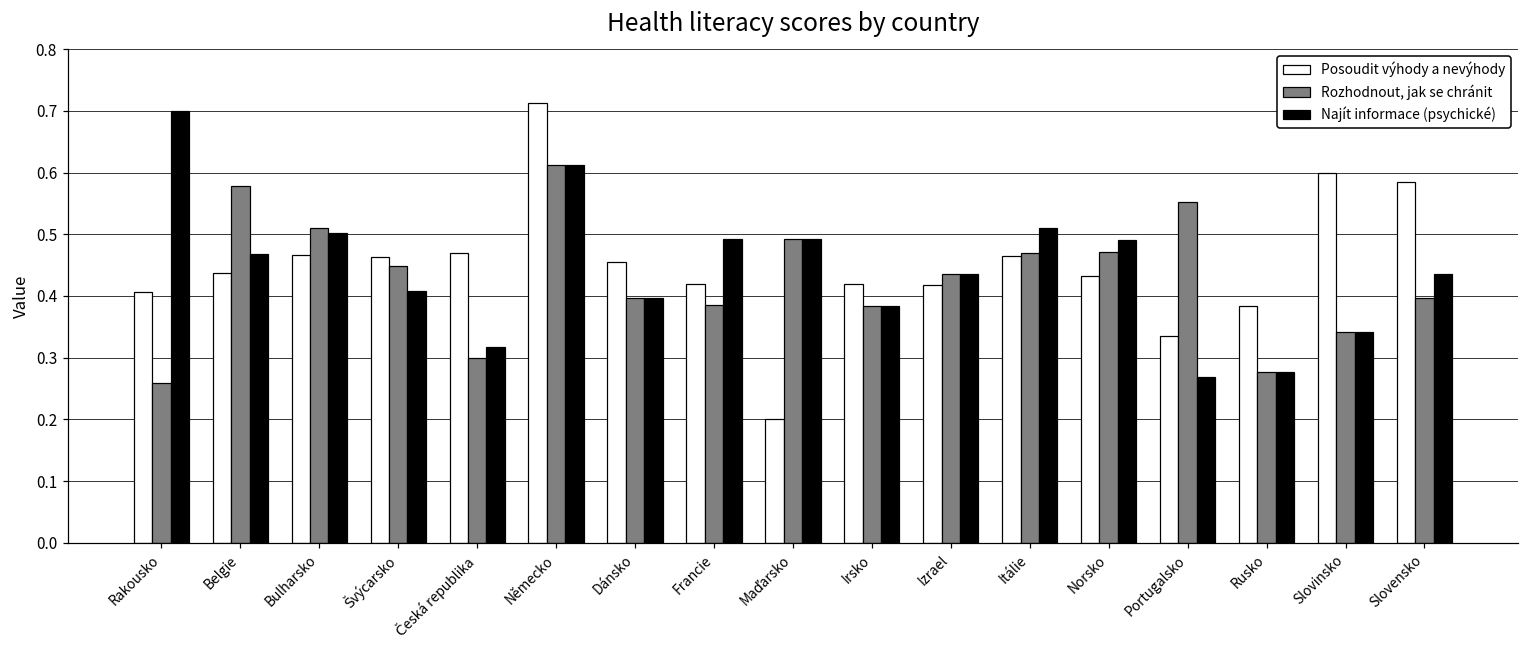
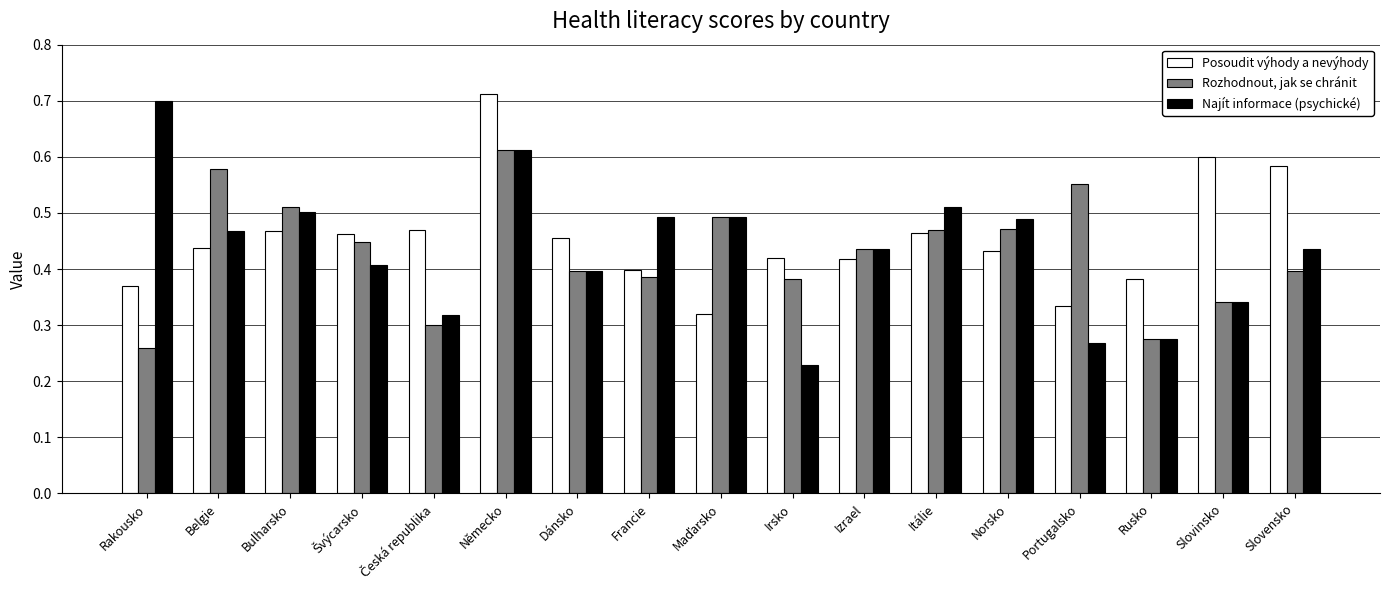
  {
    "Posoudit výhody a nevýhody": {
-     "Rakousko": 0.41,
+     "Rakousko": 0.37,
      "Belgie": 0.44,
      "Bulharsko": 0.47,
      "Švýcarsko": 0.46,
      "Česká republika": 0.47,
      "Německo": 0.71,
      "Dánsko": 0.46,
-     "Francie": 0.42,
-     "Maďarsko": 0.20,
+     "Francie": 0.40,
+     "Maďarsko": 0.32,
      "Irsko": 0.42,
      "Izrael": 0.42,
      "Itálie": 0.47,
      "Norsko": 0.43,
      "Portugalsko": 0.34,
      "Rusko": 0.38,
      "Slovinsko": 0.60,
      "Slovensko": 0.58
    },
    "Rozhodnout, jak se chránit": {
      "Rakousko": 0.26,
      "Belgie": 0.58,
      "Bulharsko": 0.51,
      "Švýcarsko": 0.45,
      "Česká republika": 0.30,
      "Německo": 0.61,
      "Dánsko": 0.40,
      "Francie": 0.39,
      "Maďarsko": 0.49,
      "Irsko": 0.38,
      "Izrael": 0.44,
      "Itálie": 0.47,
      "Norsko": 0.47,
      "Portugalsko": 0.55,
      "Rusko": 0.28,
      "Slovinsko": 0.34,
      "Slovensko": 0.40
    },
    "Najít informace (psychické)": {
      "Rakousko": 0.70,
      "Belgie": 0.47,
      "Bulharsko": 0.50,
      "Švýcarsko": 0.41,
      "Česká republika": 0.32,
      "Německo": 0.61,
      "Dánsko": 0.40,
      "Francie": 0.49,
      "Maďarsko": 0.49,
-     "Irsko": 0.38,
+     "Irsko": 0.23,
      "Izrael": 0.44,
      "Itálie": 0.51,
      "Norsko": 0.49,
      "Portugalsko": 0.27,
      "Rusko": 0.28,
      "Slovinsko": 0.34,
      "Slovensko": 0.44
    }
  }
